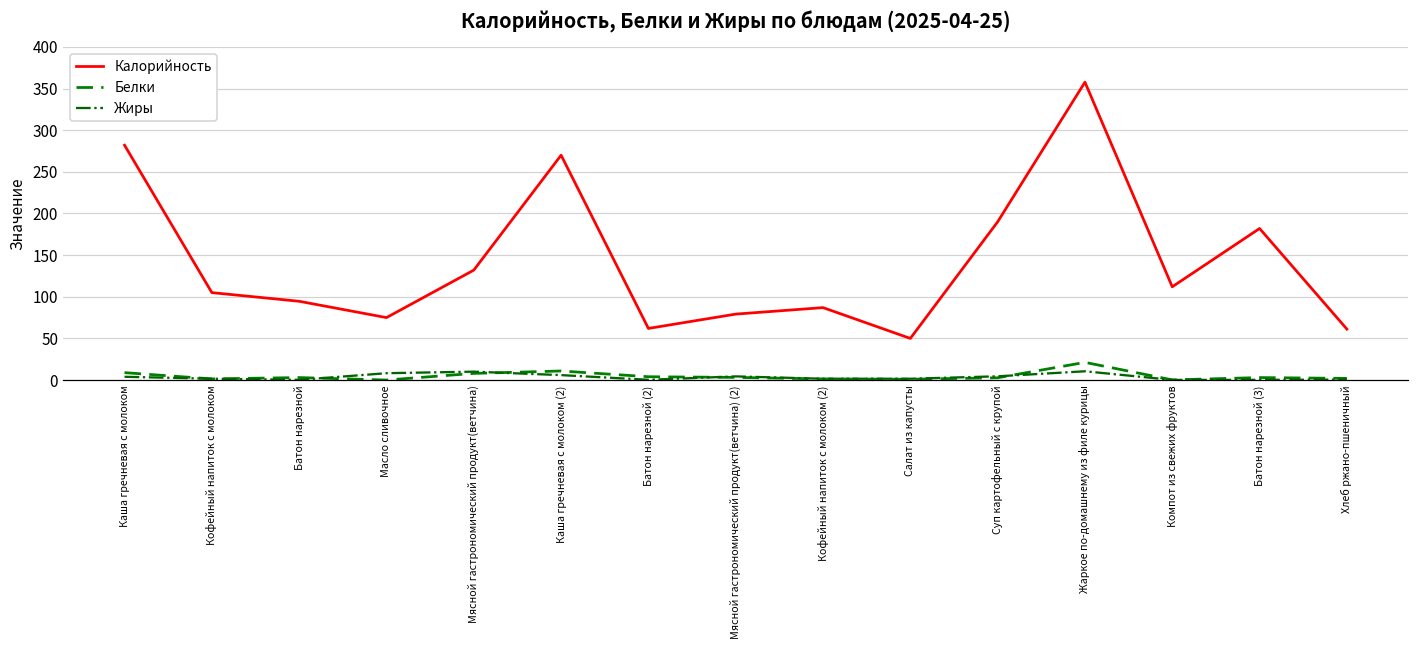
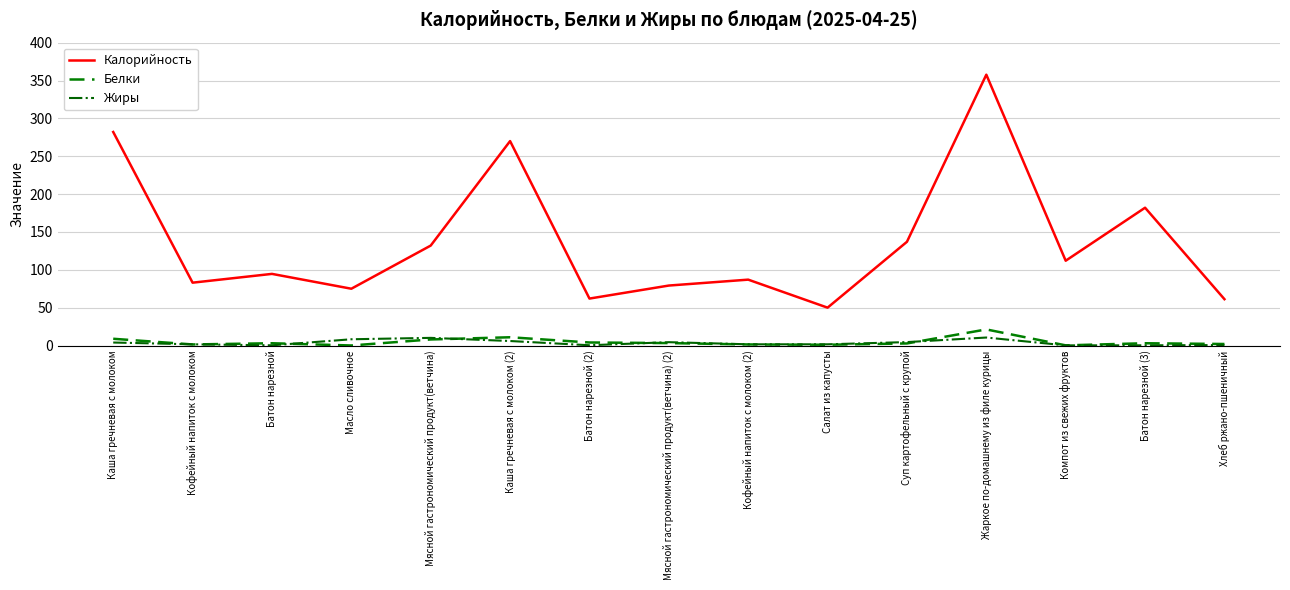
  {
    "Калорийность": {
      "Каша гречневая с молоком": 280,
-     "Кофейный напиток с молоком": 110,
+     "Кофейный напиток с молоком": 80,
      "Батон нарезной": 90,
      "Масло сливочное": 80,
      "Мясной гастрономический продукт(ветчина)": 130,
      "Каша гречневая с молоком (2)": 270,
      "Батон нарезной (2)": 60,
      "Мясной гастрономический продукт(ветчина) (2)": 80,
      "Кофейный напиток с молоком (2)": 90,
      "Салат из капусты": 50,
-     "Суп картофельный с крупой": 190,
+     "Суп картофельный с крупой": 140,
      "Жаркое по-домашнему из филе курицы": 360,
      "Компот из свежих фруктов": 110,
      "Батон нарезной (3)": 180,
      "Хлеб ржано-пшеничный": 60
    }
  }
